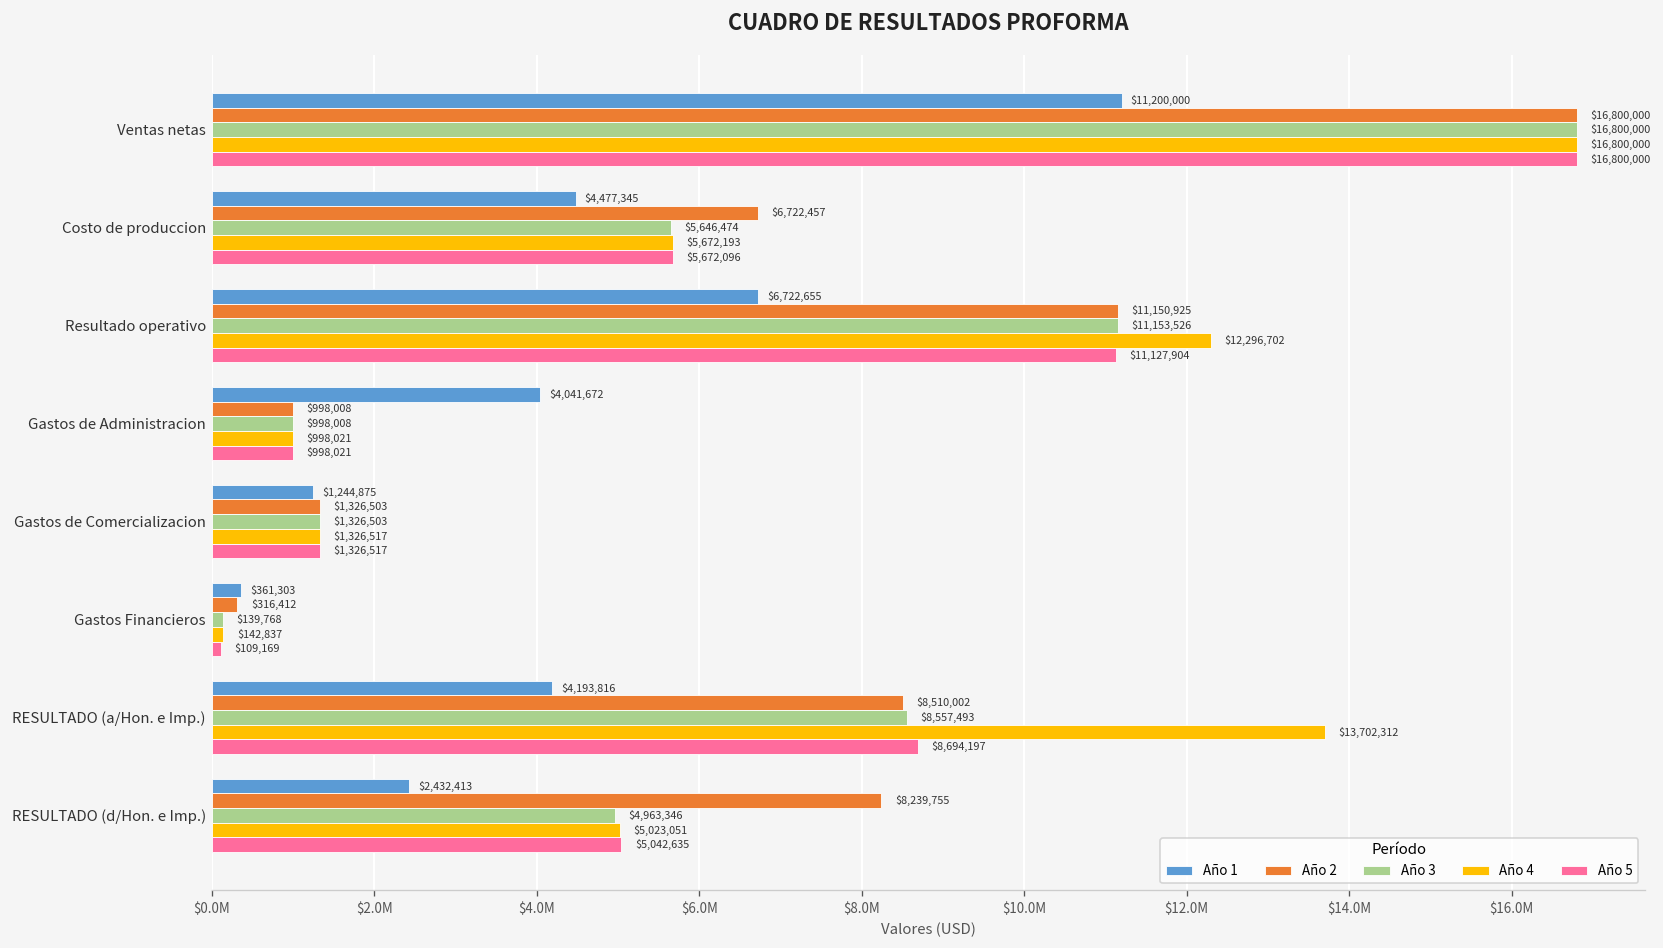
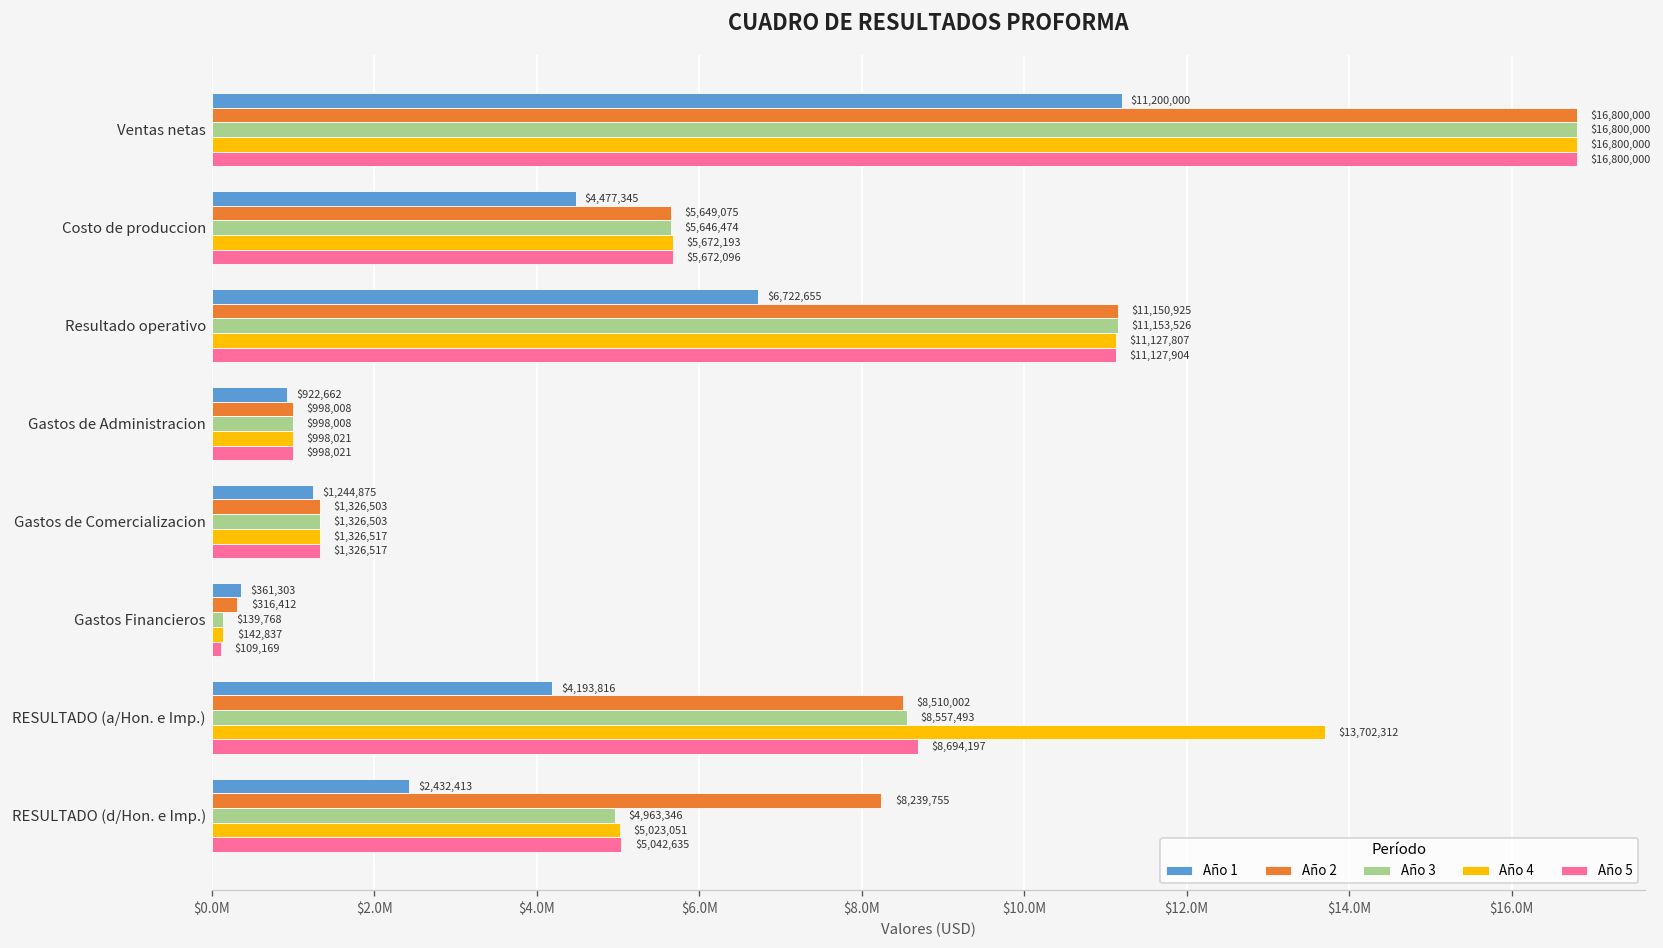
  {
    "Año 1": {
      "Ventas netas": "$11,200,000",
      "Costo de produccion": "$4,477,345",
      "Resultado operativo": "$6,722,655",
-     "Gastos de Administracion": "$4,041,672",
+     "Gastos de Administracion": "$922,662",
      "Gastos de Comercializacion": "$1,244,875",
      "Gastos Financieros": "$361,303",
      "RESULTADO (a/Hon. e Imp.)": "$4,193,816",
      "RESULTADO (d/Hon. e Imp.)": "$2,432,413"
    },
    "Año 2": {
      "Ventas netas": "$16,800,000",
-     "Costo de produccion": "$6,722,457",
+     "Costo de produccion": "$5,649,075",
      "Resultado operativo": "$11,150,925",
      "Gastos de Administracion": "$998,008",
      "Gastos de Comercializacion": "$1,326,503",
      "Gastos Financieros": "$316,412",
      "RESULTADO (a/Hon. e Imp.)": "$8,510,002",
      "RESULTADO (d/Hon. e Imp.)": "$8,239,755"
    },
    "Año 3": {
      "Ventas netas": "$16,800,000",
      "Costo de produccion": "$5,646,474",
      "Resultado operativo": "$11,153,526",
      "Gastos de Administracion": "$998,008",
      "Gastos de Comercializacion": "$1,326,503",
      "Gastos Financieros": "$139,768",
      "RESULTADO (a/Hon. e Imp.)": "$8,557,493",
      "RESULTADO (d/Hon. e Imp.)": "$4,963,346"
    },
    "Año 4": {
      "Ventas netas": "$16,800,000",
      "Costo de produccion": "$5,672,193",
-     "Resultado operativo": "$12,296,702",
+     "Resultado operativo": "$11,127,807",
      "Gastos de Administracion": "$998,021",
      "Gastos de Comercializacion": "$1,326,517",
      "Gastos Financieros": "$142,837",
      "RESULTADO (a/Hon. e Imp.)": "$13,702,312",
      "RESULTADO (d/Hon. e Imp.)": "$5,023,051"
    },
    "Año 5": {
      "Ventas netas": "$16,800,000",
      "Costo de produccion": "$5,672,096",
      "Resultado operativo": "$11,127,904",
      "Gastos de Administracion": "$998,021",
      "Gastos de Comercializacion": "$1,326,517",
      "Gastos Financieros": "$109,169",
      "RESULTADO (a/Hon. e Imp.)": "$8,694,197",
      "RESULTADO (d/Hon. e Imp.)": "$5,042,635"
    }
  }
